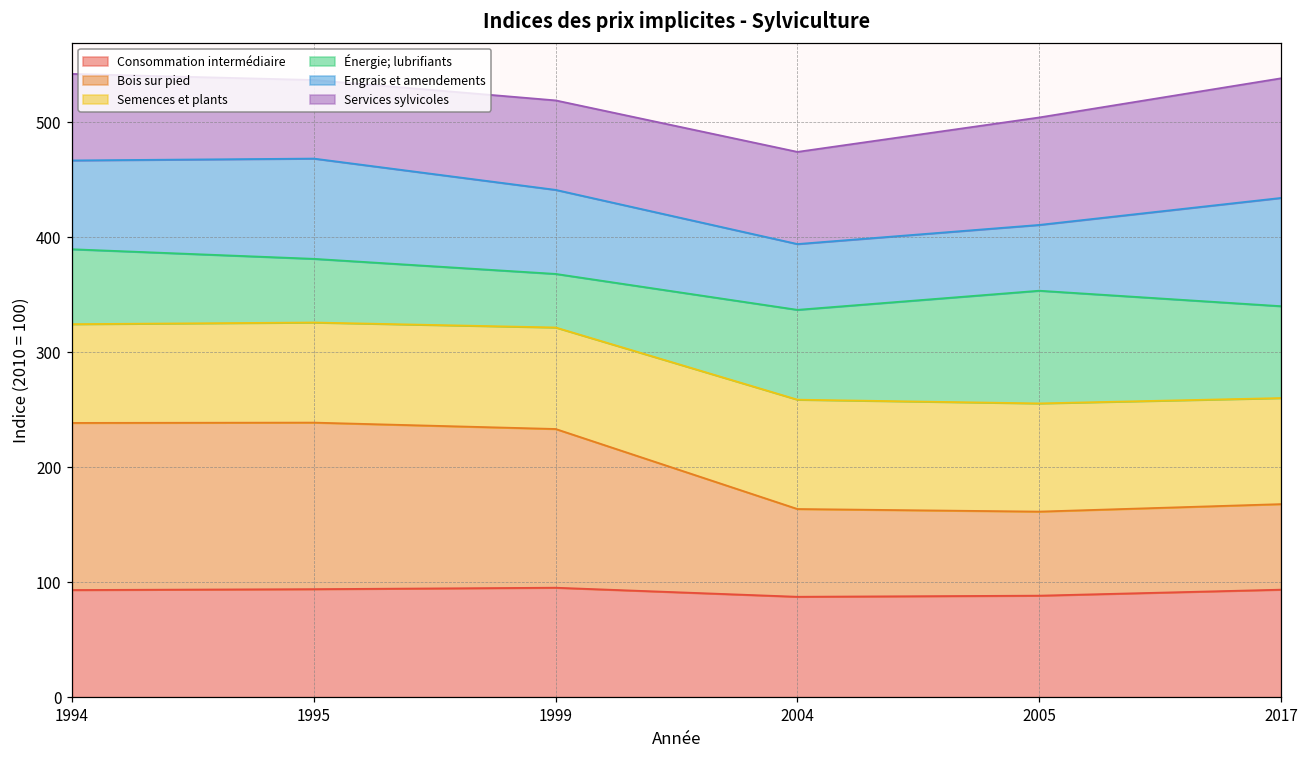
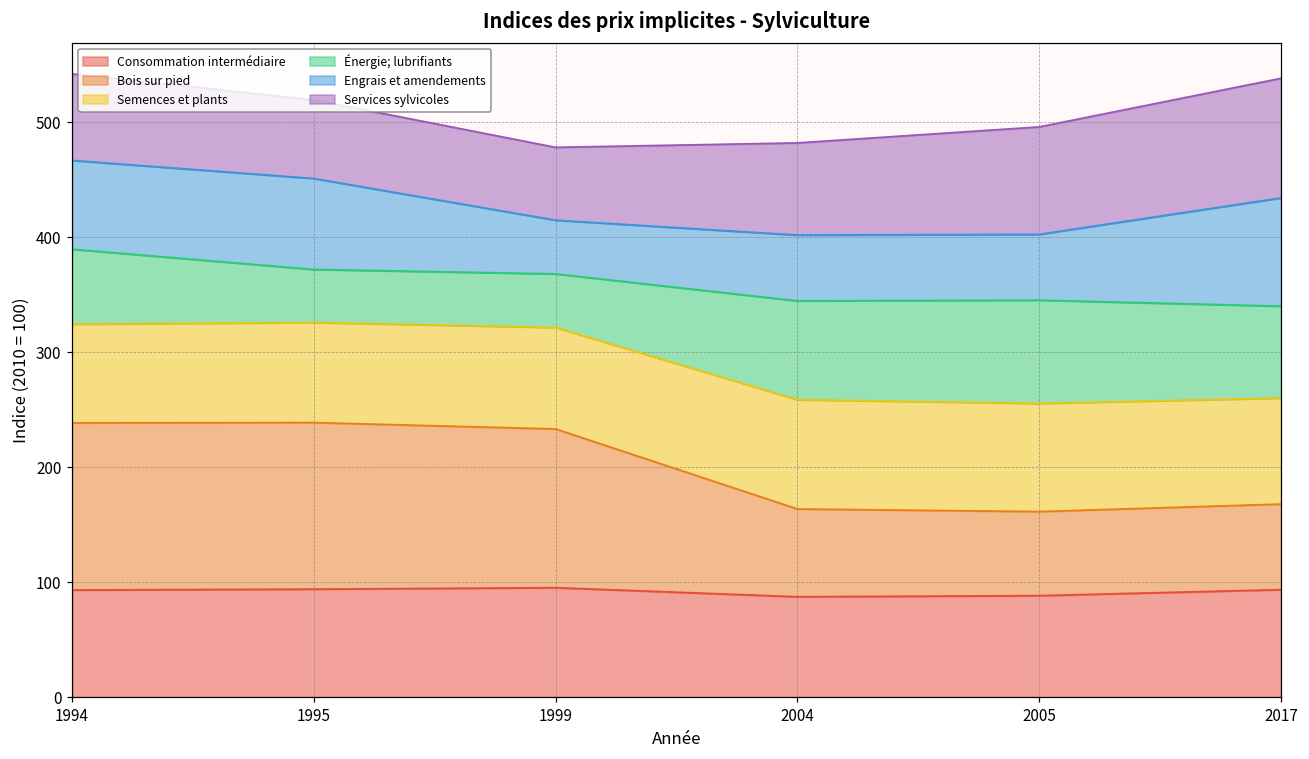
  {
    "Énergie; lubrifiants": {
      "1994": 65,
-     "1995": 55,
+     "1995": 46,
      "1999": 47,
-     "2004": 78,
-     "2005": 98,
+     "2004": 86,
+     "2005": 90,
      "2017": 80
    },
    "Engrais et amendements": {
      "1994": 77,
-     "1995": 87,
-     "1999": 73,
+     "1995": 79,
+     "1999": 47,
      "2004": 57,
      "2005": 57,
      "2017": 94
    },
    "Services sylvicoles": {
      "1994": 75,
-     "1999": 78,
+     "1999": 63,
      "2004": 80,
      "2005": 93,
      "2017": 104
    }
  }
